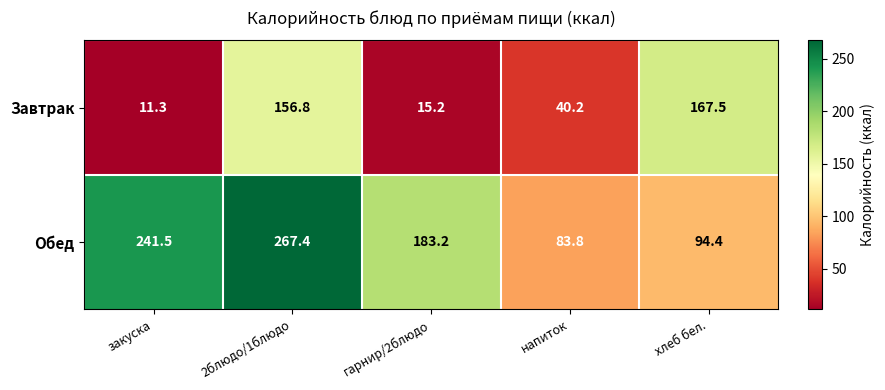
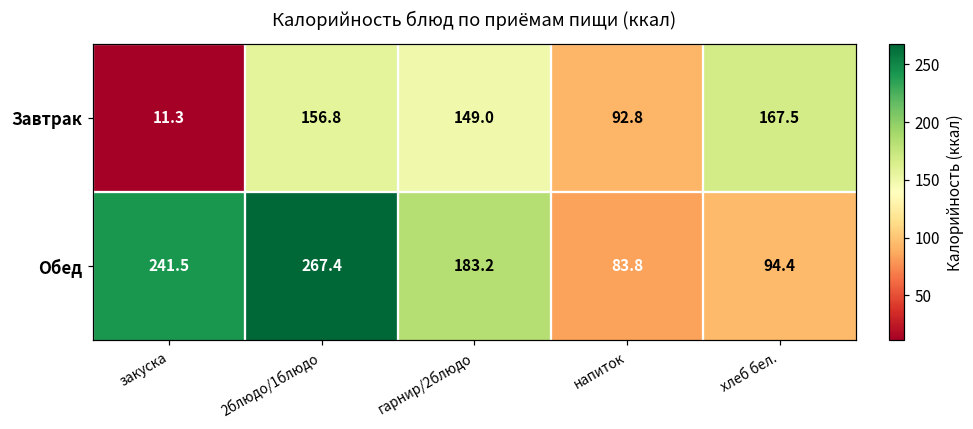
  {
    "Завтрак": {
      "закуска": 11.3,
      "2блюдо/1блюдо": 156.8,
-     "гарнир/2блюдо": 15.2,
-     "напиток": 40.2,
+     "гарнир/2блюдо": 149.0,
+     "напиток": 92.8,
      "хлеб бел.": 167.5
    },
    "Обед": {
      "закуска": 241.5,
      "2блюдо/1блюдо": 267.4,
      "гарнир/2блюдо": 183.2,
      "напиток": 83.8,
      "хлеб бел.": 94.4
    }
  }
